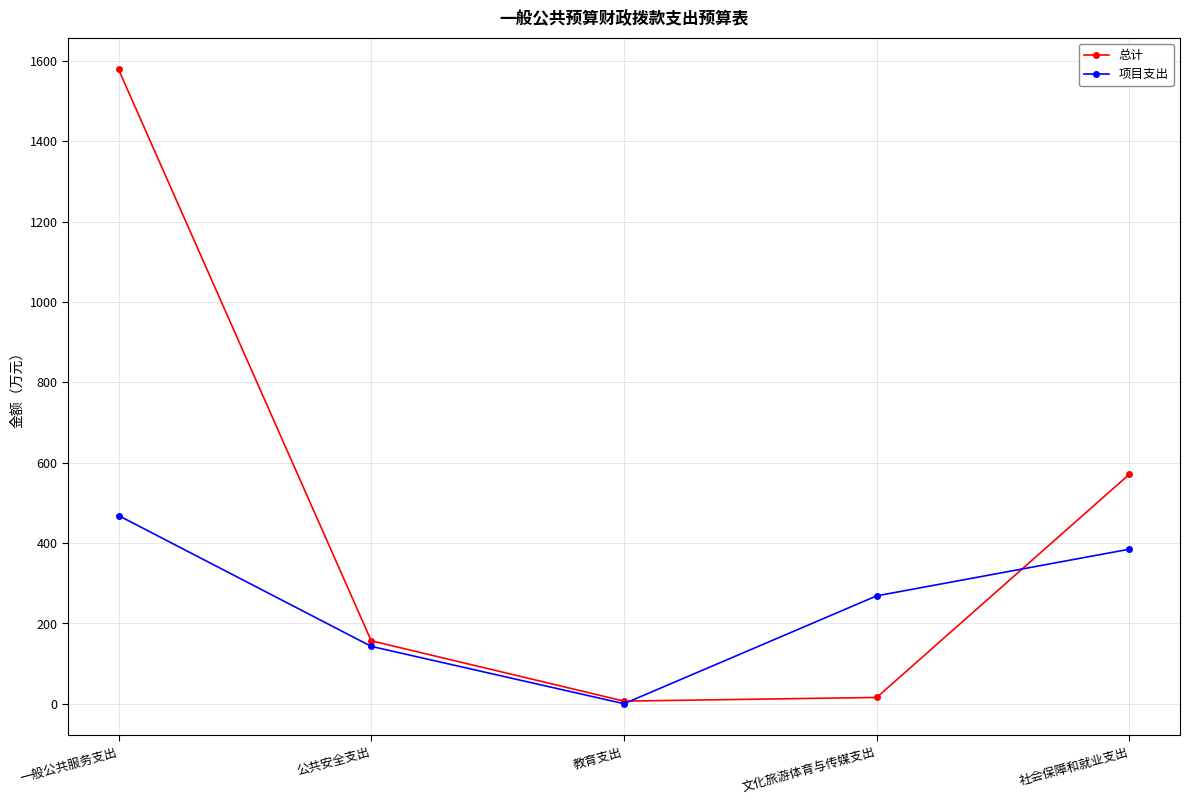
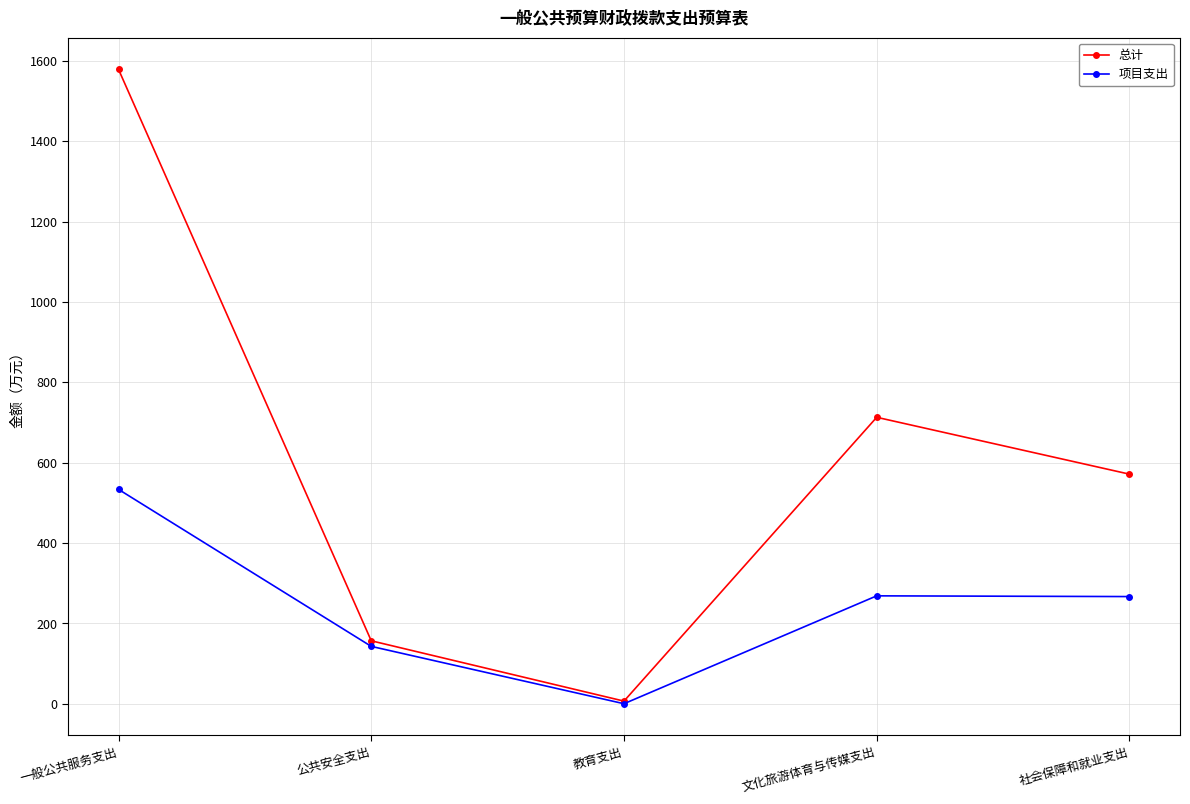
  {
    "总计": {
      "一般公共服务支出": 1580,
      "公共安全支出": 160,
      "教育支出": 10,
-     "文化旅游体育与传媒支出": 20,
+     "文化旅游体育与传媒支出": 710,
      "社会保障和就业支出": 570
    },
    "项目支出": {
-     "一般公共服务支出": 470,
+     "一般公共服务支出": 530,
      "公共安全支出": 140,
      "教育支出": 0,
      "文化旅游体育与传媒支出": 270,
-     "社会保障和就业支出": 380
+     "社会保障和就业支出": 270
    }
  }
